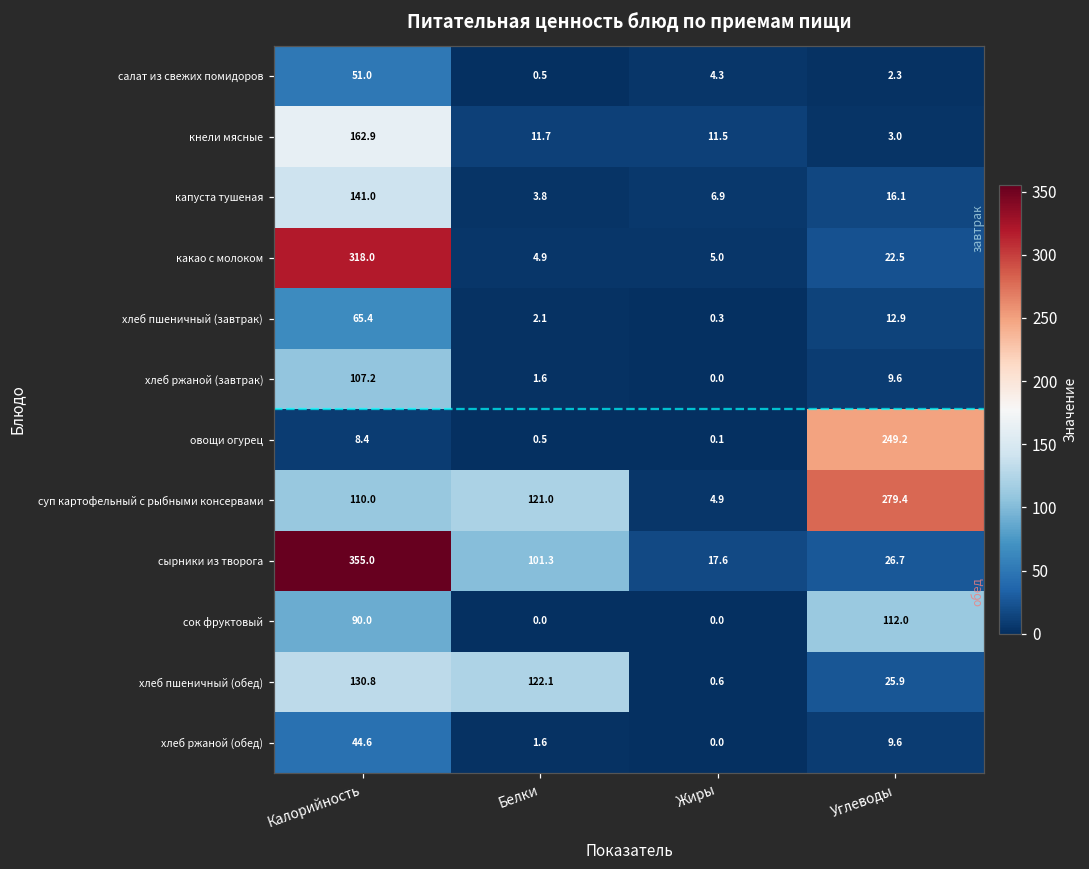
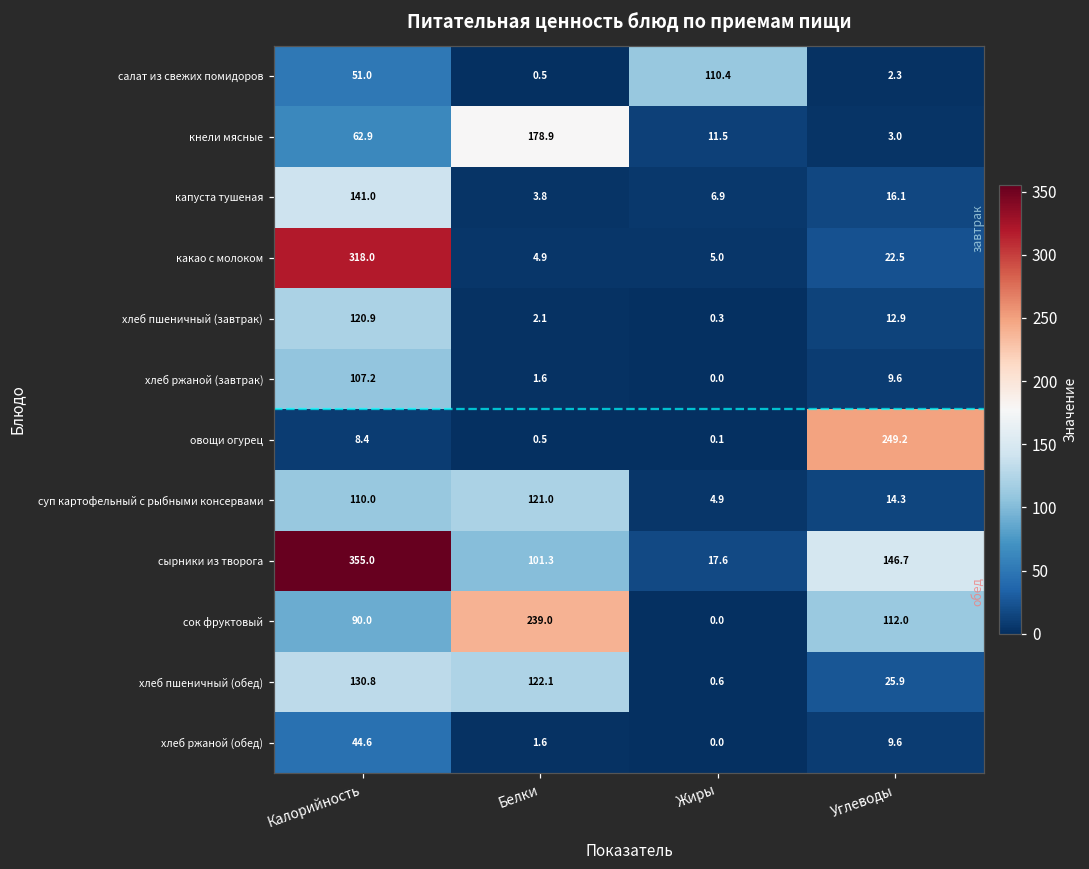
  {
    "салат из свежих помидоров": {
      "Калорийность": 51.0,
      "Белки": 0.5,
-     "Жиры": 4.3,
+     "Жиры": 110.4,
      "Углеводы": 2.3
    },
    "кнели мясные": {
-     "Калорийность": 162.9,
-     "Белки": 11.7,
+     "Калорийность": 62.9,
+     "Белки": 178.9,
      "Жиры": 11.5,
      "Углеводы": 3.0
    },
    "капуста тушеная": {
      "Калорийность": 141.0,
      "Белки": 3.8,
      "Жиры": 6.9,
      "Углеводы": 16.1
    },
    "какао с молоком": {
      "Калорийность": 318.0,
      "Белки": 4.9,
      "Жиры": 5.0
    },
    "хлеб пшеничный (завтрак)": {
-     "Калорийность": 65.4,
+     "Калорийность": 120.9,
      "Белки": 2.1,
      "Жиры": 0.3,
      "Углеводы": 12.9
    },
    "хлеб ржаной (завтрак)": {
      "Калорийность": 107.2,
      "Белки": 1.6,
      "Жиры": 0.0,
      "Углеводы": 9.6
    },
    "овощи огурец": {
      "Калорийность": 8.4,
      "Белки": 0.5,
      "Жиры": 0.1,
      "Углеводы": 249.2
    },
    "суп картофельный с рыбными консервами": {
      "Калорийность": 110.0,
      "Белки": 121.0,
      "Жиры": 4.9,
-     "Углеводы": 279.4
+     "Углеводы": 14.3
    },
    "сырники из творога": {
      "Калорийность": 355.0,
      "Белки": 101.3,
      "Жиры": 17.6,
-     "Углеводы": 26.7
+     "Углеводы": 146.7
    },
    "сок фруктовый": {
      "Калорийность": 90.0,
-     "Белки": 0.0,
+     "Белки": 239.0,
      "Жиры": 0.0
    },
    "хлеб пшеничный (обед)": {
      "Калорийность": 130.8,
      "Белки": 122.1,
      "Жиры": 0.6,
      "Углеводы": 25.9
    },
    "хлеб ржаной (обед)": {
      "Калорийность": 44.6,
      "Белки": 1.6,
      "Жиры": 0.0,
      "Углеводы": 9.6
    }
  }
